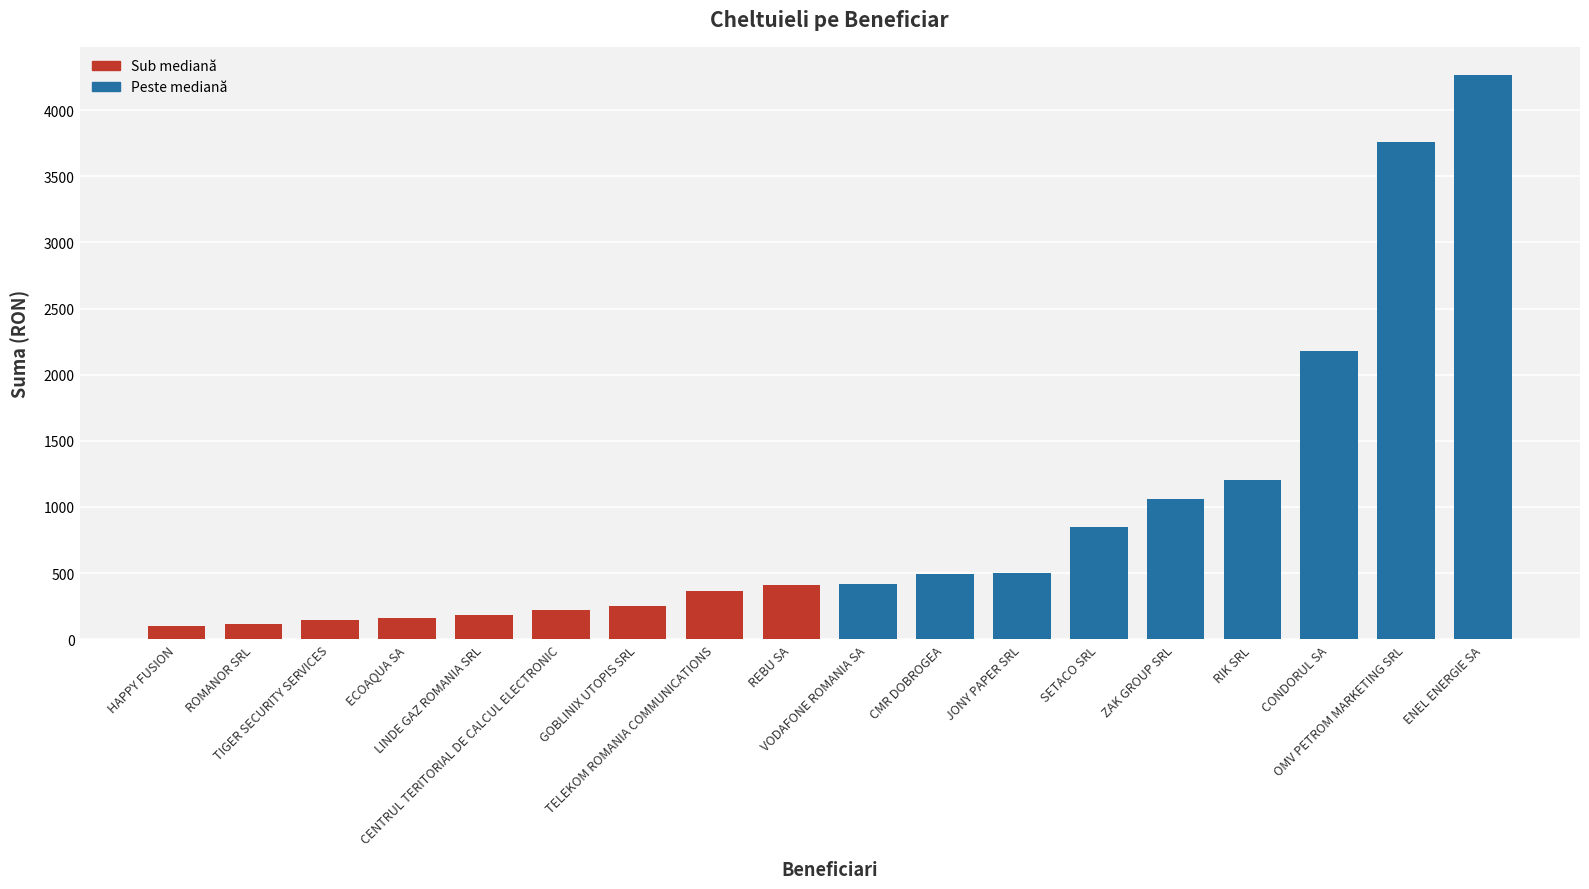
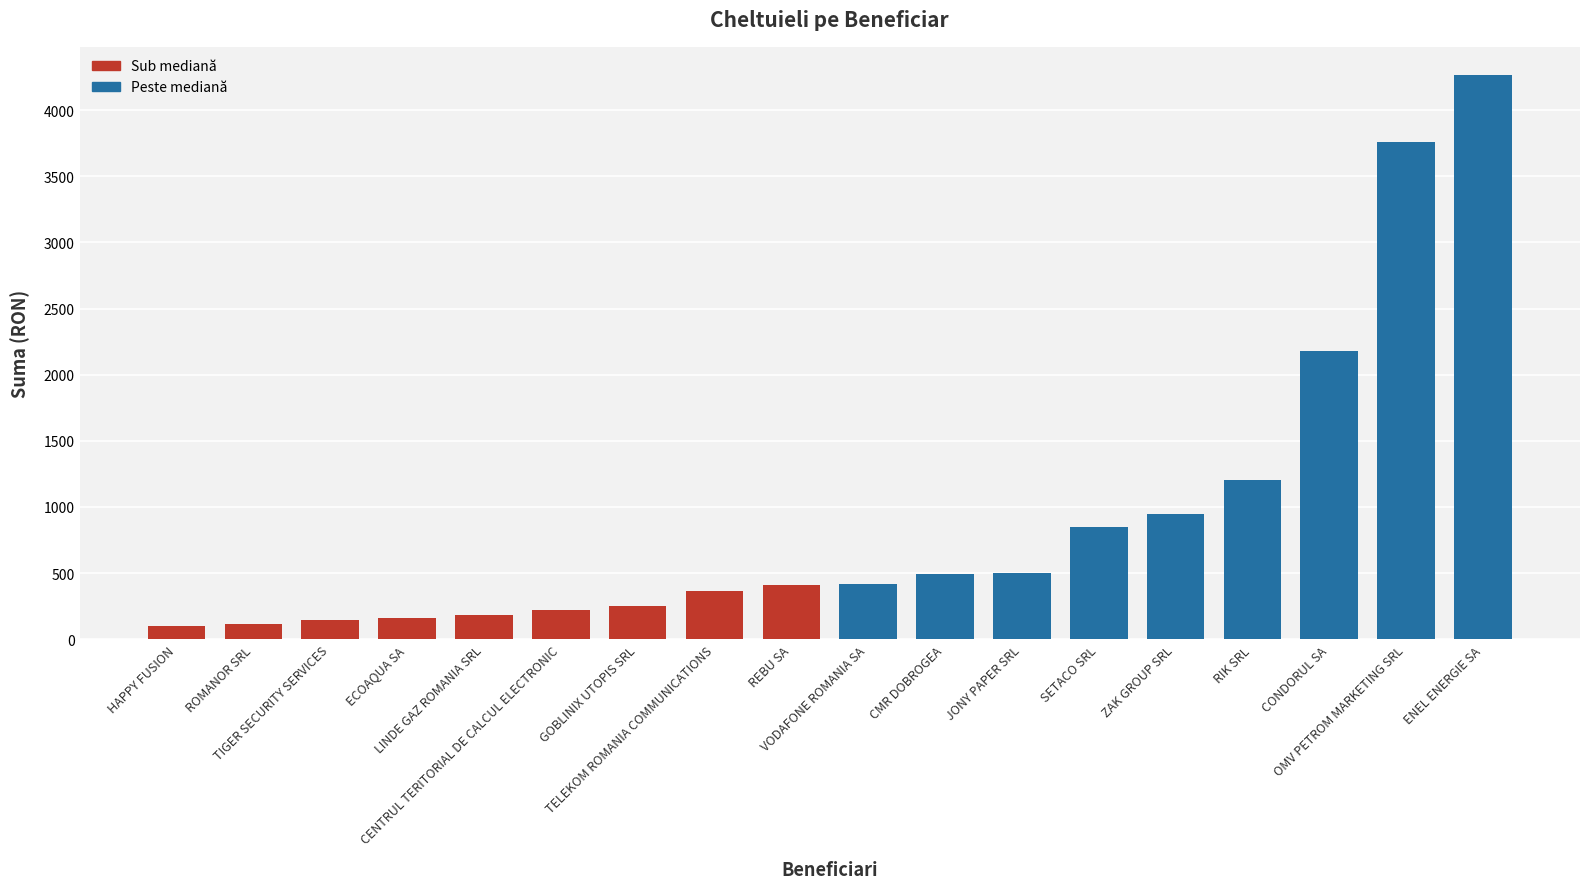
  {
    "HAPPY FUSION": 100,
    "ROMANOR SRL": 120,
    "TIGER SECURITY SERVICES": 140,
    "ECOAQUA SA": 160,
    "LINDE GAZ ROMANIA SRL": 180,
    "CENTRUL TERITORIAL DE CALCUL ELECTRONIC": 220,
    "GOBLINIX UTOPIS SRL": 250,
    "TELEKOM ROMANIA COMMUNICATIONS": 370,
    "REBU SA": 410,
    "VODAFONE ROMANIA SA": 420,
    "CMR DOBROGEA": 490,
    "JONY PAPER SRL": 500,
    "SETACO SRL": 850,
-   "ZAK GROUP SRL": 1060,
+   "ZAK GROUP SRL": 950,
    "RIK SRL": 1210,
    "CONDORUL SA": 2180,
    "OMV PETROM MARKETING SRL": 3760,
    "ENEL ENERGIE SA": 4260
  }
